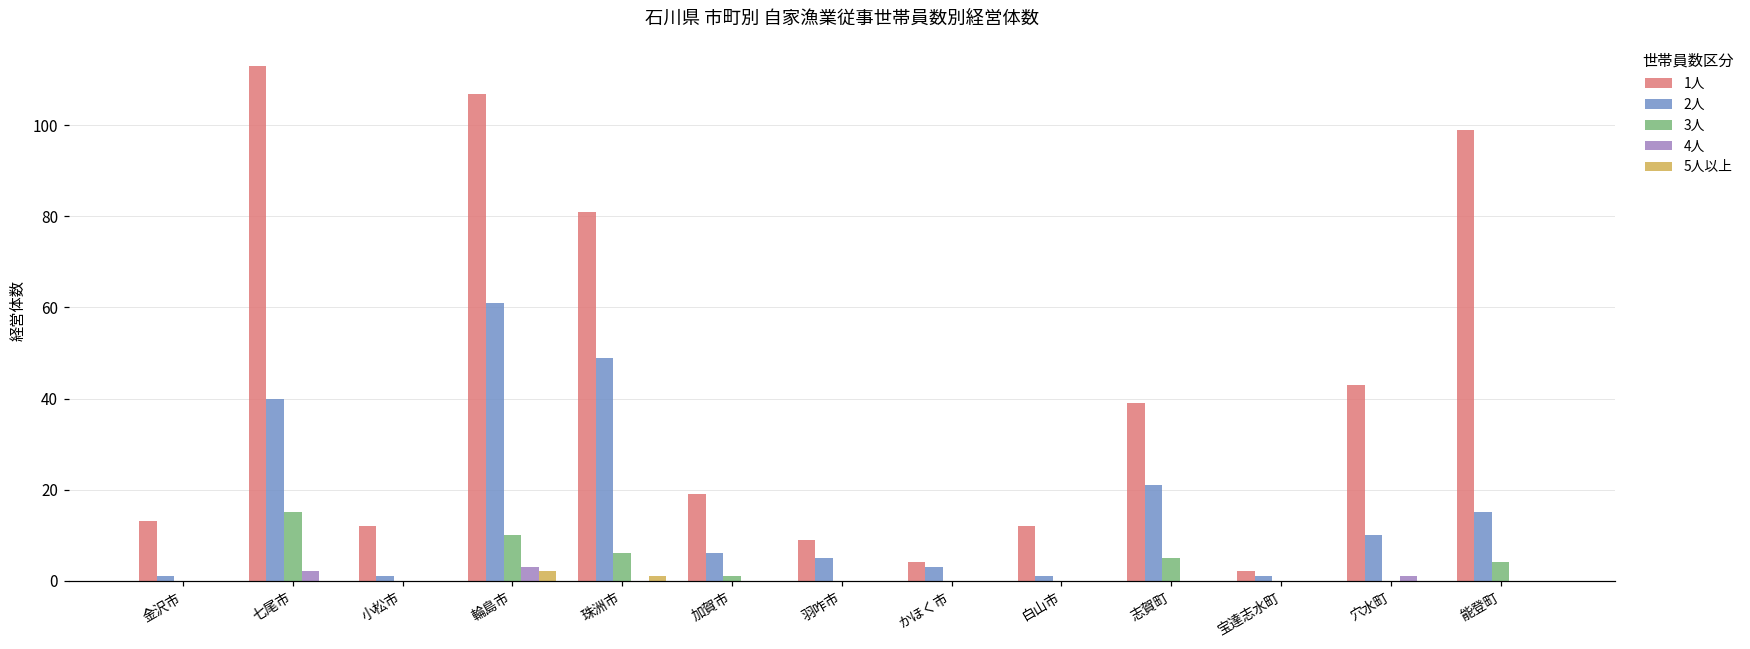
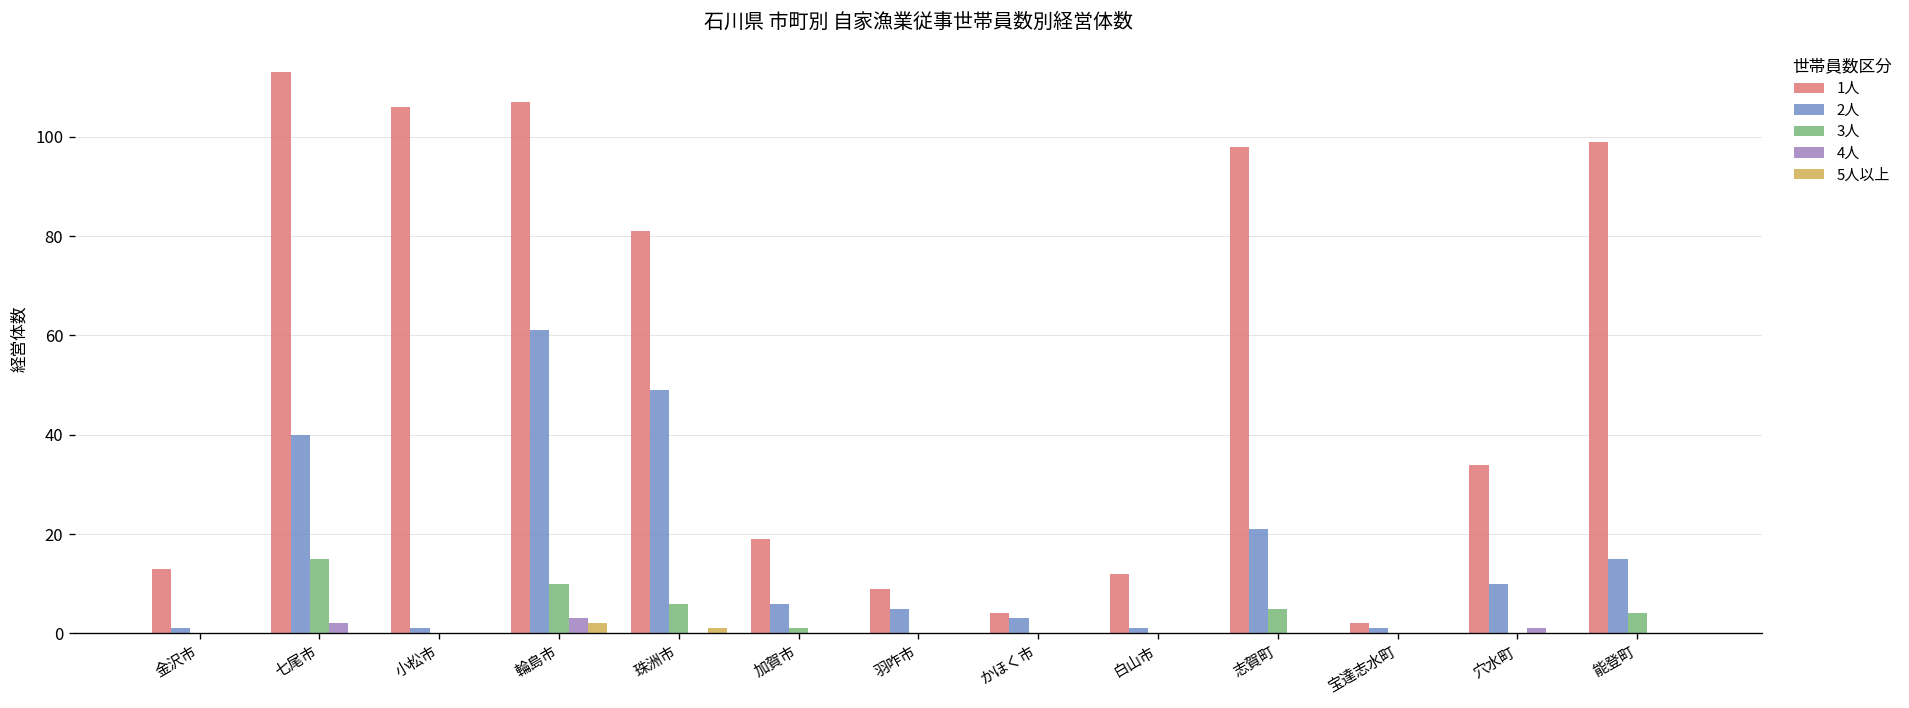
  {
    "1人": {
      "金沢市": 13,
      "七尾市": 113,
-     "小松市": 12,
+     "小松市": 106,
      "輪島市": 107,
      "珠洲市": 81,
      "加賀市": 19,
      "羽咋市": 9,
      "かほく市": 4,
      "白山市": 12,
-     "志賀町": 39,
+     "志賀町": 98,
      "宝達志水町": 2,
-     "穴水町": 43,
+     "穴水町": 34,
      "能登町": 99
    },
    "3人": {
      "金沢市": 0,
      "七尾市": 15,
      "小松市": 0,
      "輪島市": 10,
      "珠洲市": 6,
      "加賀市": 1,
      "羽咋市": 0,
      "かほく市": 0,
      "白山市": 0,
      "志賀町": 5,
      "宝達志水町": 0,
      "穴水町": 0,
      "能登町": 4
    },
    "5人以上": {
      "金沢市": 0,
      "七尾市": 0,
      "小松市": 0,
      "輪島市": 2,
      "珠洲市": 1,
      "加賀市": 0,
      "羽咋市": 0,
      "かほく市": 0,
      "白山市": 0,
      "志賀町": 0,
      "宝達志水町": 0,
      "穴水町": 0,
      "能登町": 0
    }
  }
